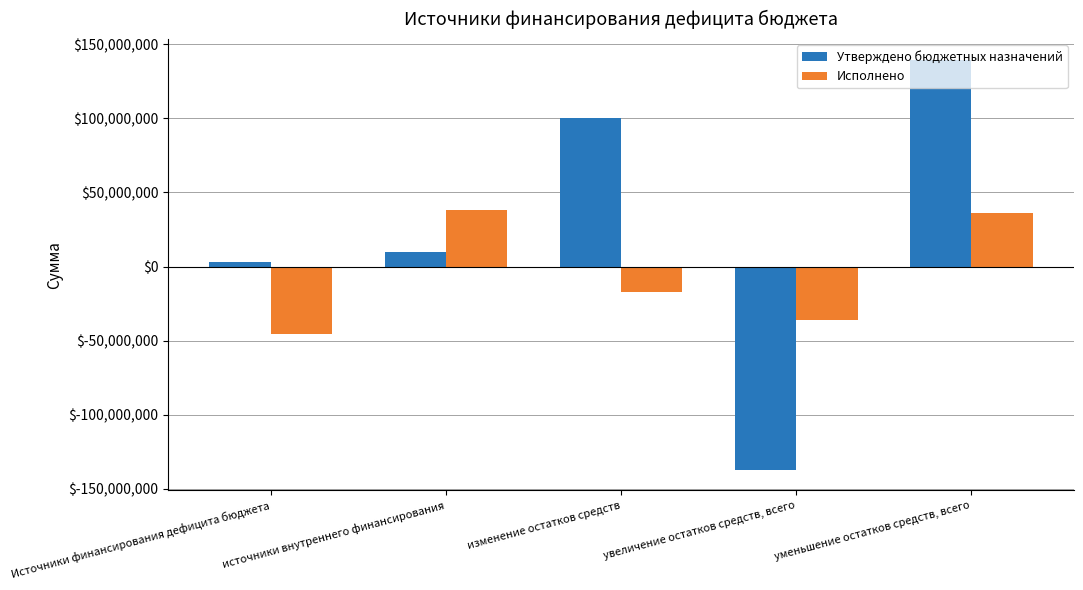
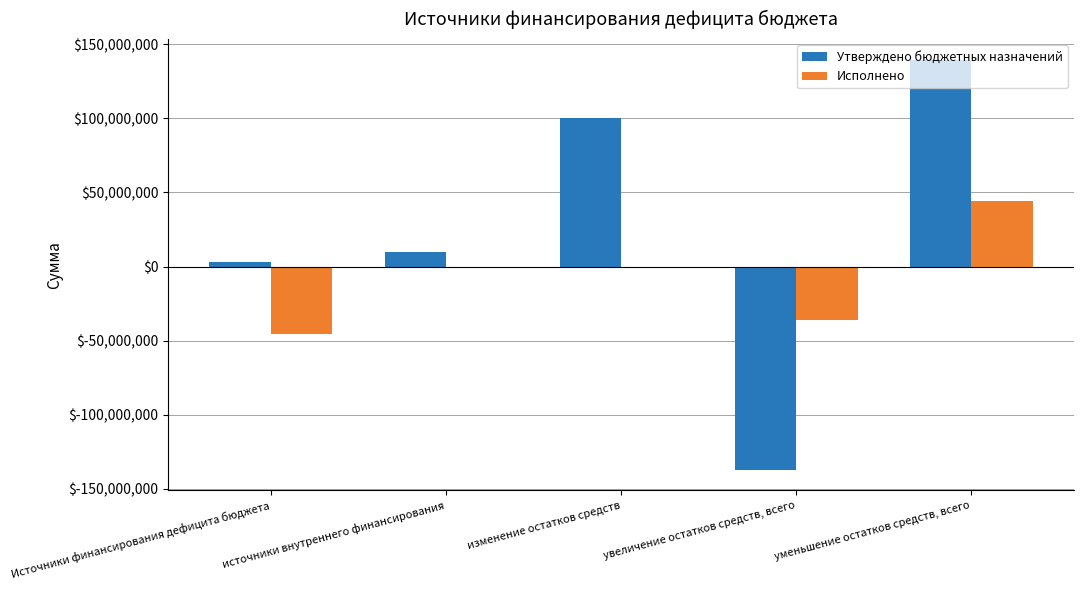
  {
    "Утверждено бюджетных назначений": {
      "Источники финансирования дефицита бюджета": "$3,000,000",
      "источники внутреннего финансирования": "$10,000,000",
      "изменение остатков средств": "$100,000,000",
      "увеличение остатков средств, всего": "$-137,000,000"
    },
    "Исполнено": {
      "Источники финансирования дефицита бюджета": "$-46,000,000",
-     "источники внутреннего финансирования": "$38,000,000",
-     "изменение остатков средств": "$-17,000,000",
+     "источники внутреннего финансирования": "$0",
+     "изменение остатков средств": "$0",
      "увеличение остатков средств, всего": "$-36,000,000",
-     "уменьшение остатков средств, всего": "$36,000,000"
+     "уменьшение остатков средств, всего": "$44,000,000"
    }
  }
